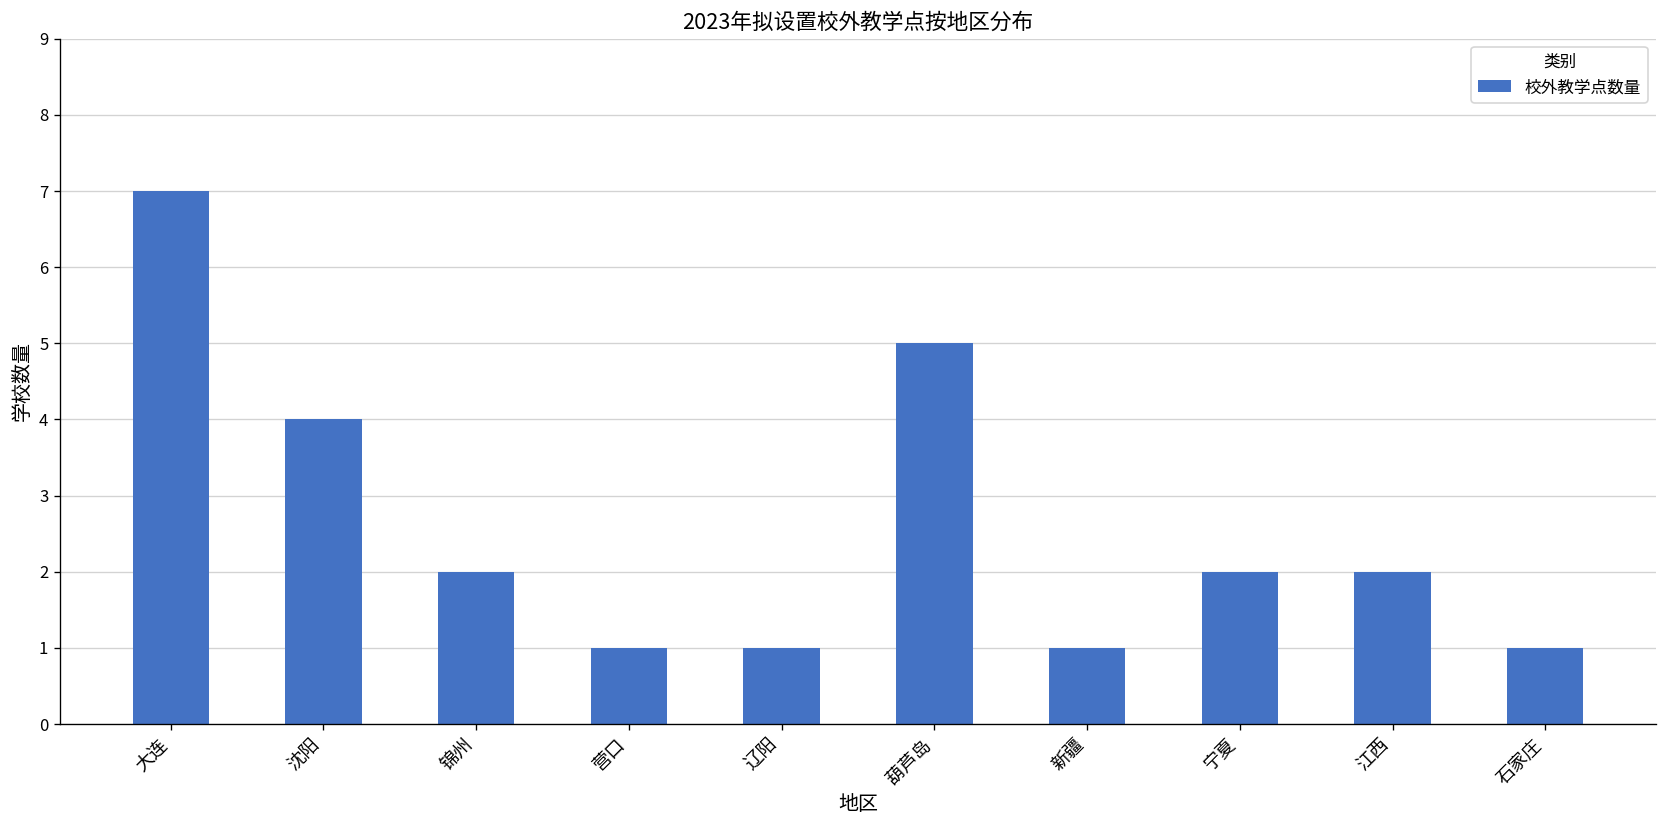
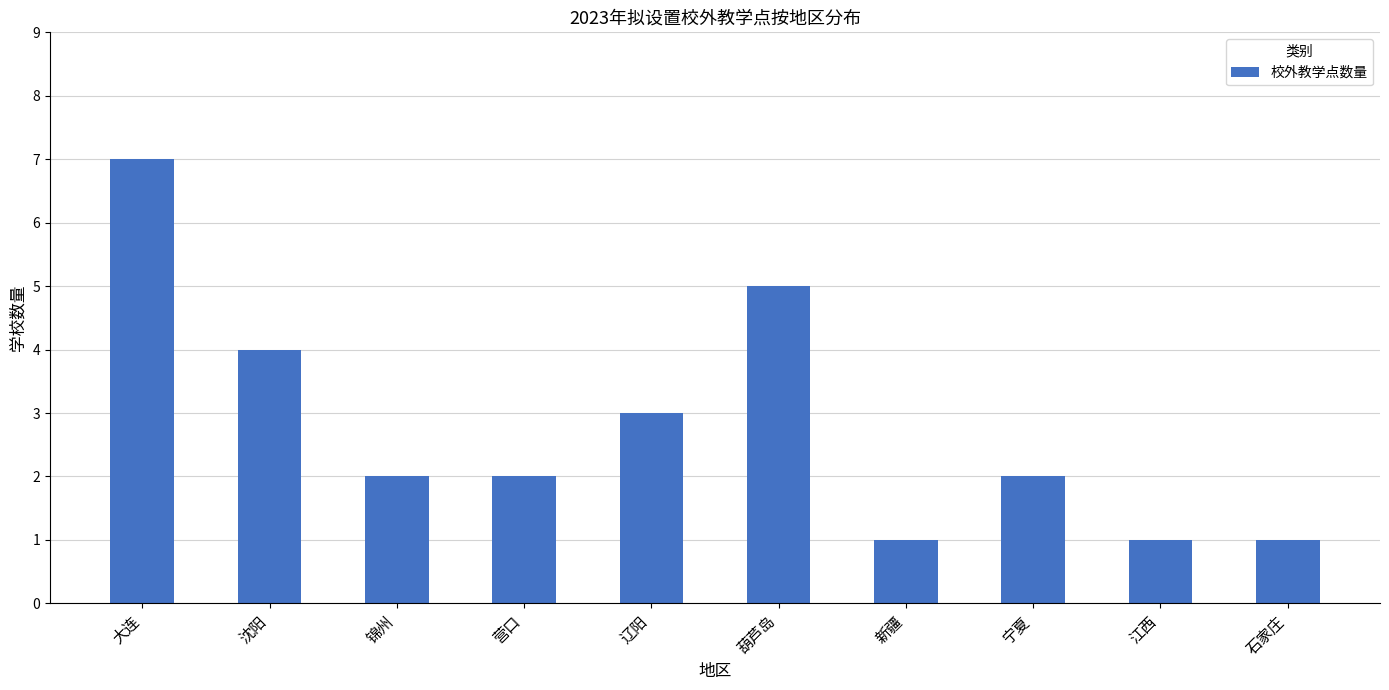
  {
    "大连": 7,
    "沈阳": 4,
    "锦州": 2,
-   "营口": 1,
-   "辽阳": 1,
+   "营口": 2,
+   "辽阳": 3,
    "葫芦岛": 5,
    "新疆": 1,
    "宁夏": 2,
-   "江西": 2,
+   "江西": 1,
    "石家庄": 1
  }
